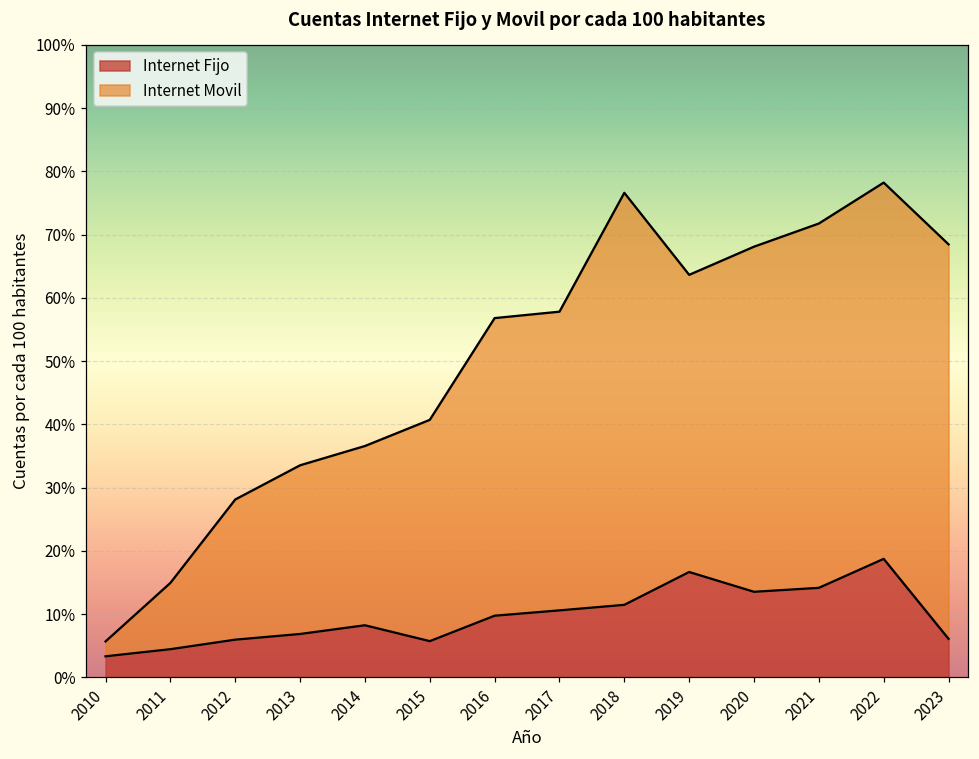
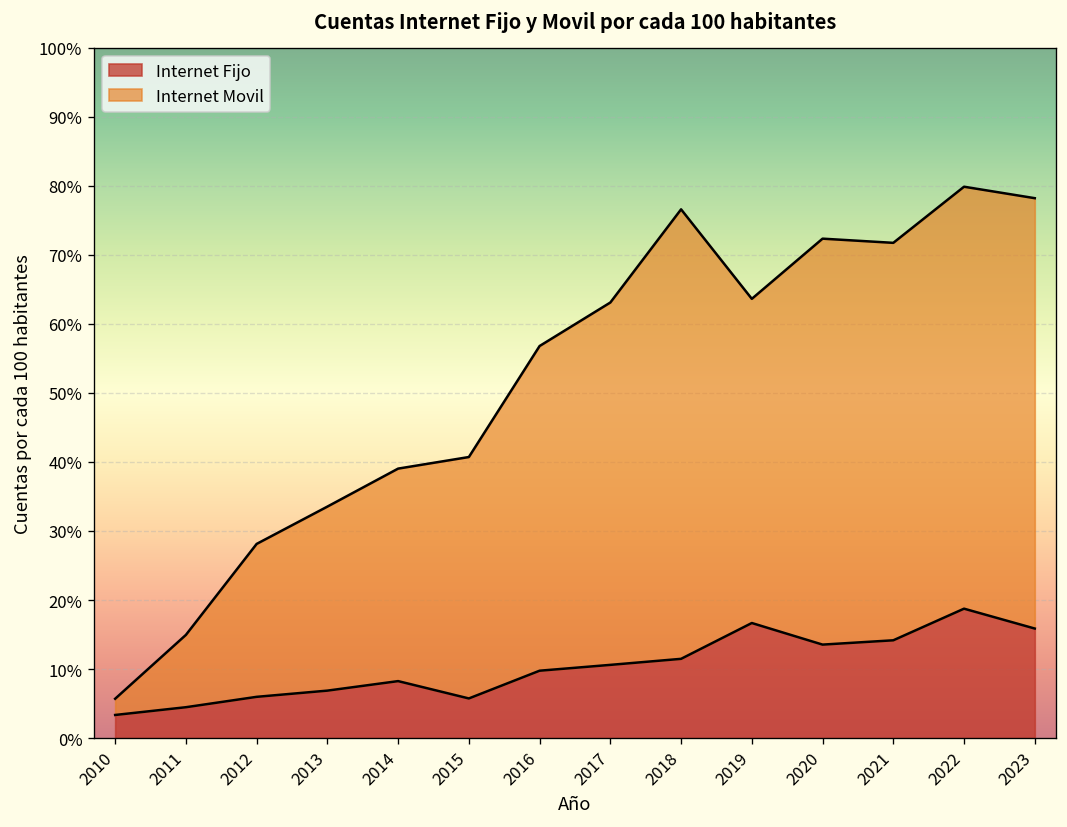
  {
    "Internet Fijo": {
      "2010": "3%",
      "2011": "4%",
      "2012": "6%",
      "2013": "7%",
      "2014": "8%",
      "2015": "6%",
      "2016": "10%",
      "2017": "11%",
      "2018": "11%",
      "2019": "17%",
      "2020": "14%",
      "2021": "14%",
      "2022": "19%",
-     "2023": "6%"
+     "2023": "16%"
    },
    "Internet Movil": {
      "2010": "2%",
      "2011": "10%",
      "2012": "22%",
      "2013": "27%",
-     "2014": "28%",
+     "2014": "31%",
      "2015": "35%",
      "2016": "47%",
-     "2017": "47%",
+     "2017": "52%",
      "2018": "65%",
      "2019": "47%",
-     "2020": "55%",
+     "2020": "59%",
      "2021": "58%",
-     "2022": "59%",
+     "2022": "61%",
      "2023": "62%"
    }
  }
